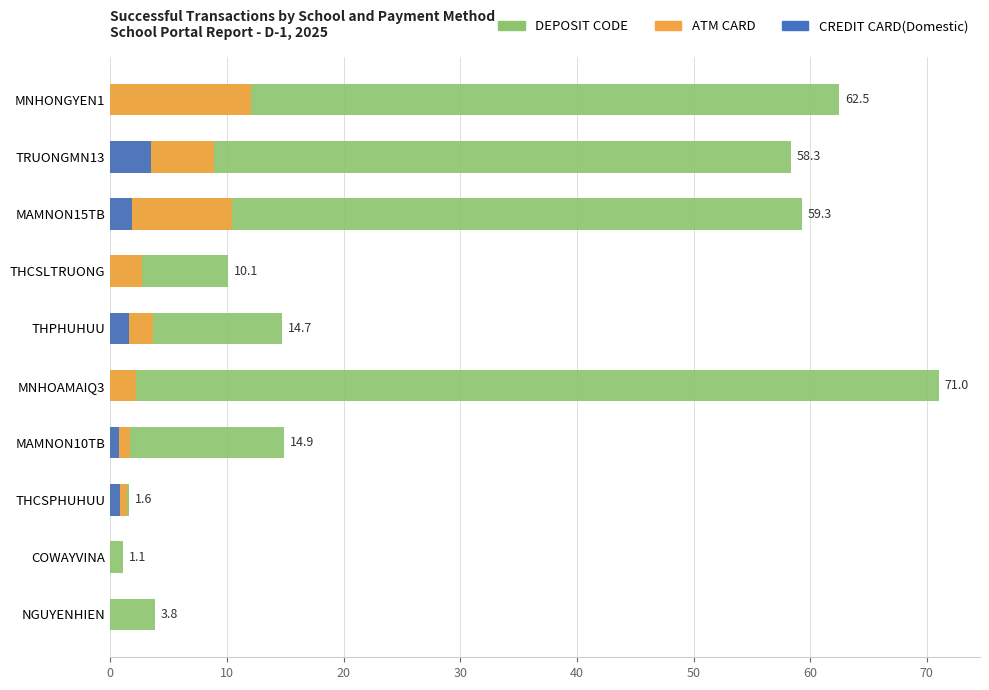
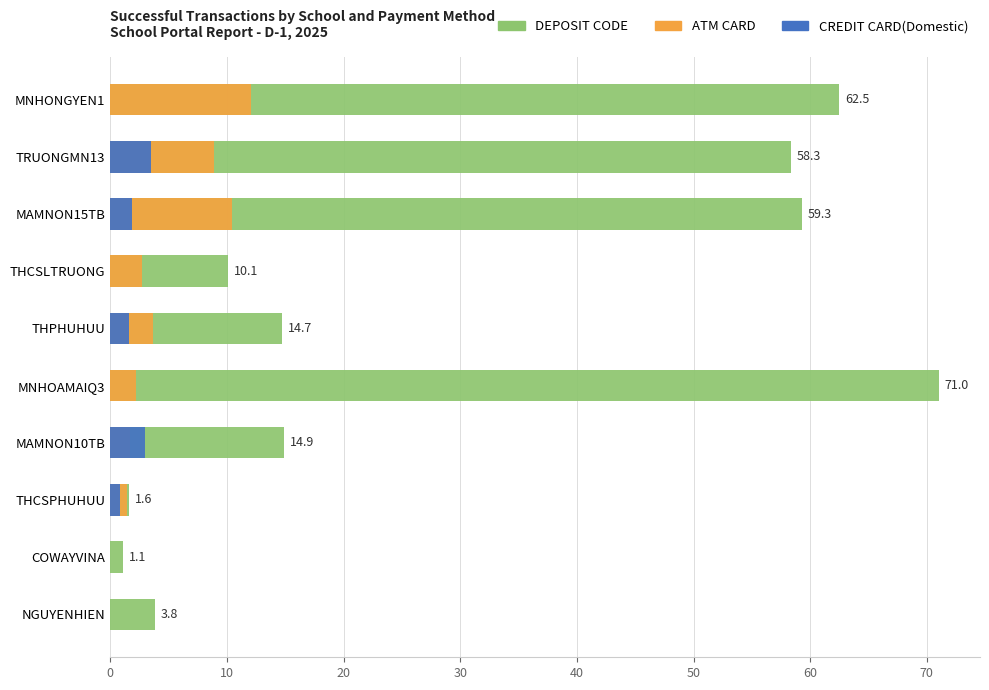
  {
    "DEPOSIT CODE": {
      "MNHONGYEN1": 62.5,
      "TRUONGMN13": 58.3,
      "MAMNON15TB": 59.3,
      "THCSLTRUONG": 10.1,
      "THPHUHUU": 14.7,
      "MNHOAMAIQ3": 71.0,
      "MAMNON10TB": 14.9,
      "THCSPHUHUU": 1.6,
      "COWAYVINA": 1.1,
      "NGUYENHIEN": 3.8
    },
    "ATM CARD": {
      "COWAYVINA": 0.0,
      "NGUYENHIEN": 0.0
    },
    "CREDIT CARD(Domestic)": {
      "MNHONGYEN1": 0.0,
      "THCSLTRUONG": 0.0,
      "MNHOAMAIQ3": 0.0,
-     "MAMNON10TB": 0.7,
+     "MAMNON10TB": 3.0,
      "COWAYVINA": 0.0,
      "NGUYENHIEN": 0.0
    }
  }
